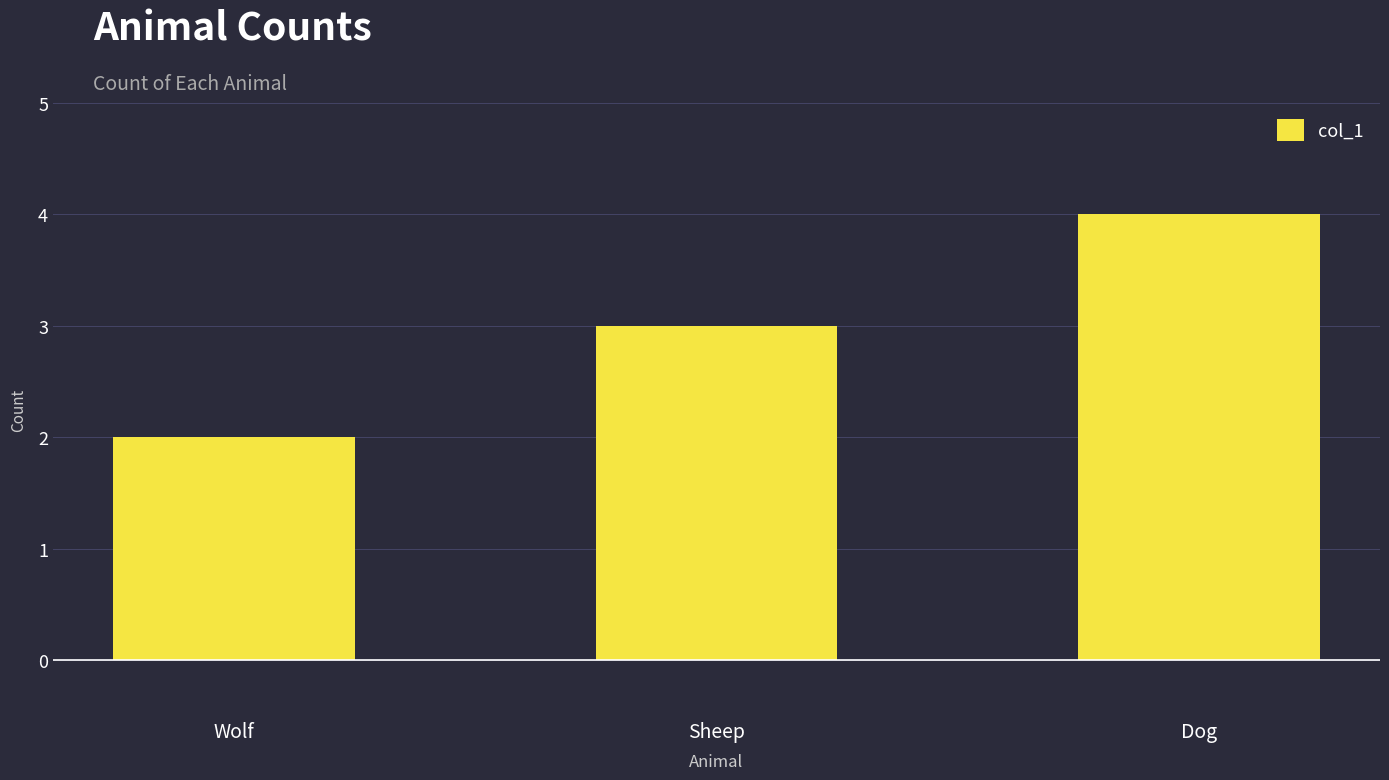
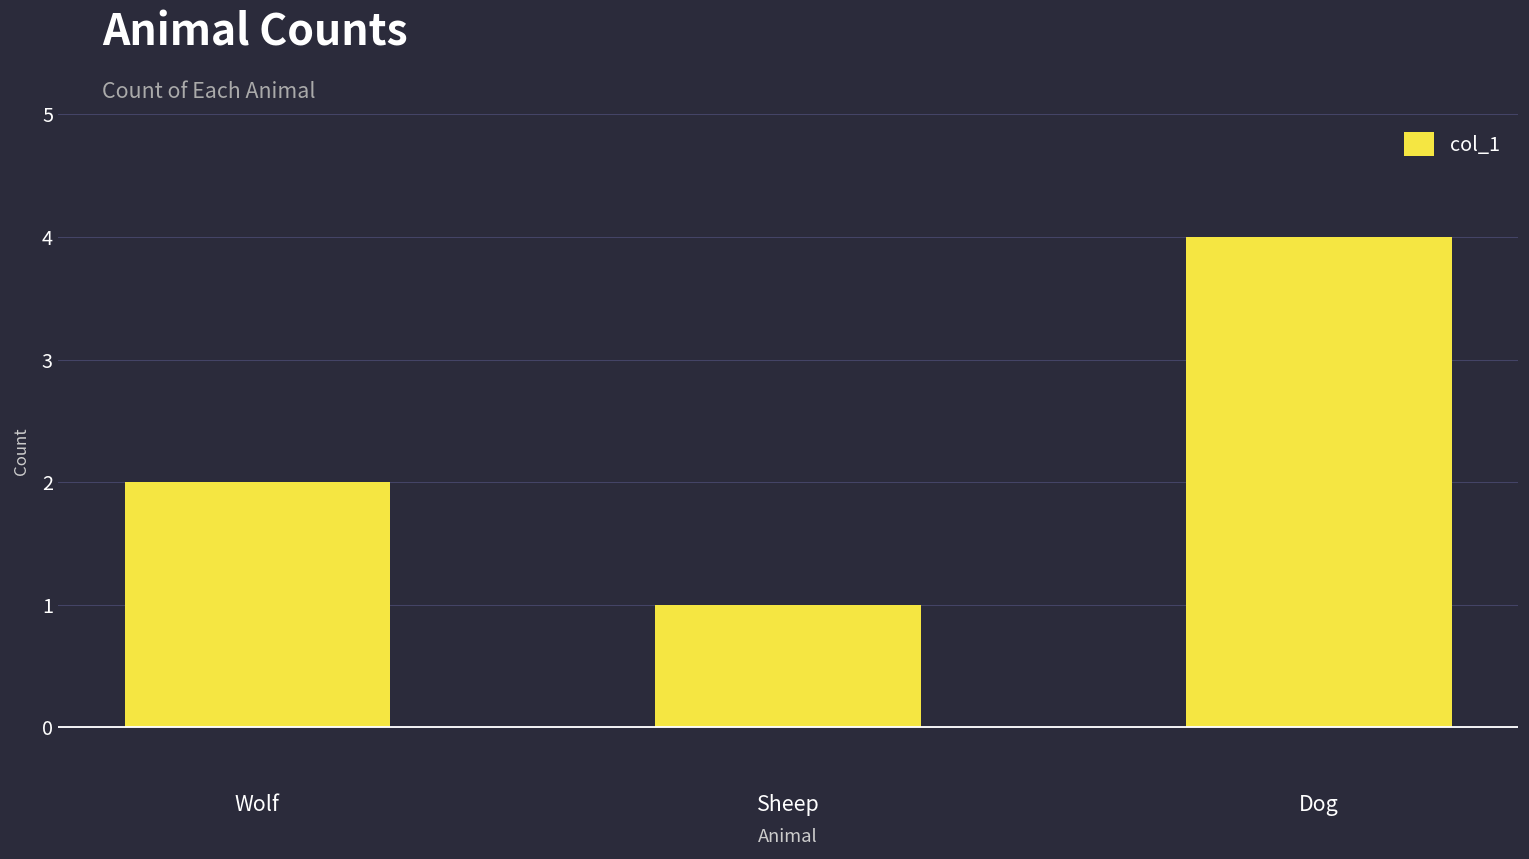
  {
    "Wolf": 2,
-   "Sheep": 3,
+   "Sheep": 1,
    "Dog": 4
  }
